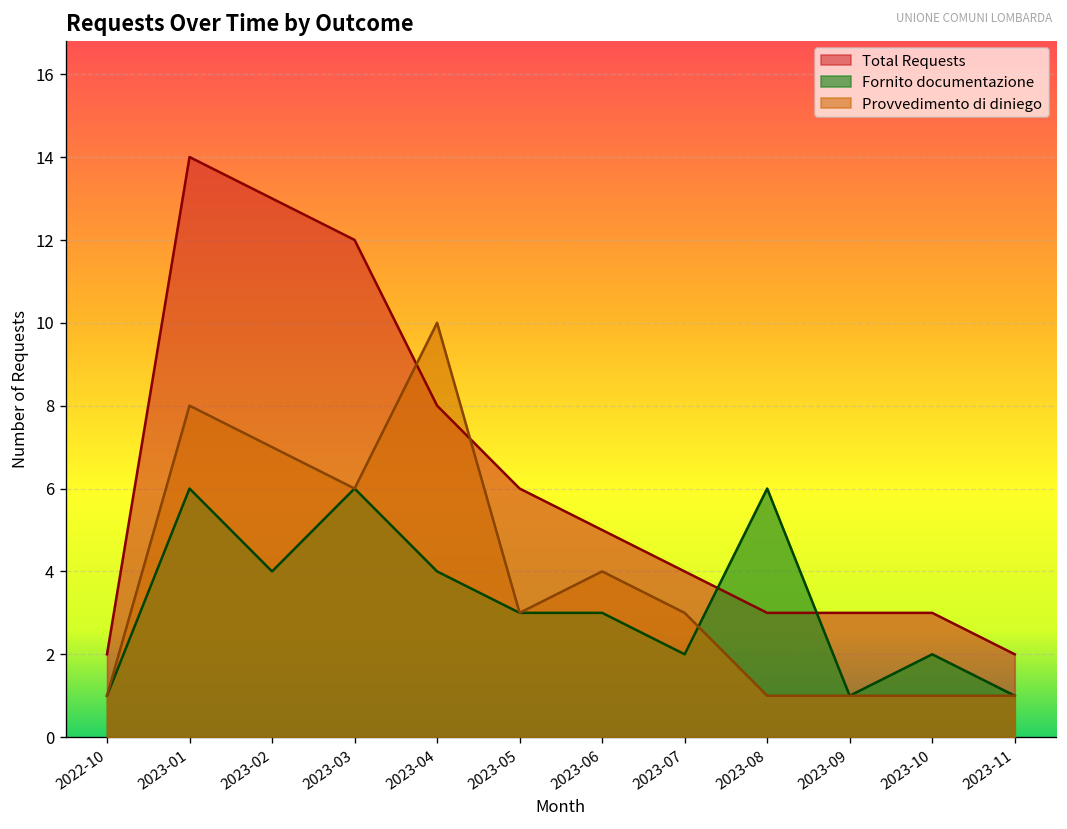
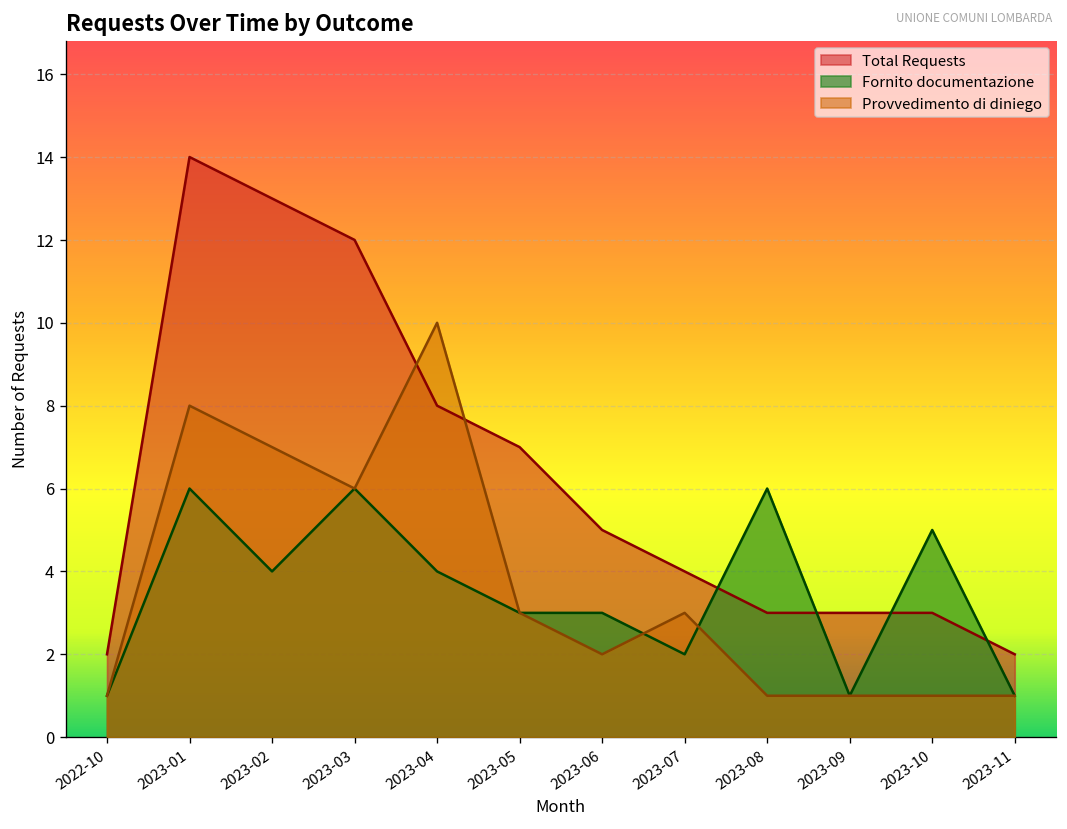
  {
    "Total Requests": {
      "2022-10": 2,
      "2023-01": 14,
      "2023-02": 13,
      "2023-03": 12,
      "2023-04": 8,
-     "2023-05": 6,
+     "2023-05": 7,
      "2023-06": 5,
      "2023-07": 4,
      "2023-08": 3,
      "2023-09": 3,
      "2023-10": 3,
      "2023-11": 2
    },
    "Fornito documentazione": {
      "2023-01": 6,
      "2023-02": 4,
      "2023-04": 4,
      "2023-06": 3,
      "2023-07": 2,
      "2023-08": 6,
-     "2023-10": 2
+     "2023-10": 5
    },
    "Provvedimento di diniego": {
      "2023-01": 8,
      "2023-02": 7,
      "2023-04": 10,
-     "2023-06": 4,
+     "2023-06": 2,
      "2023-07": 3,
      "2023-08": 1,
      "2023-10": 1
    }
  }
